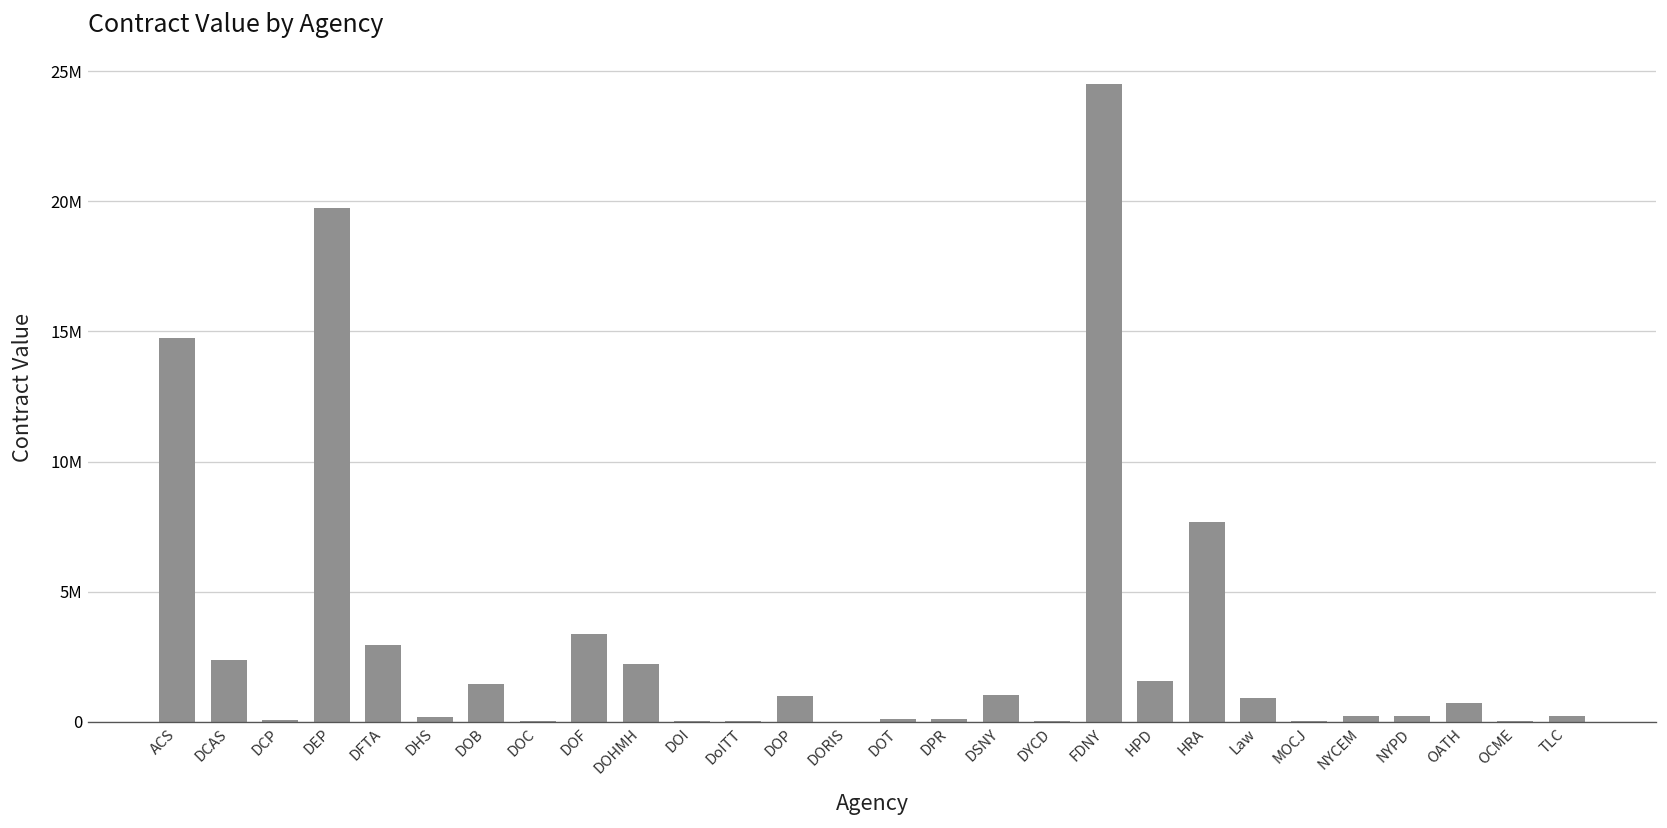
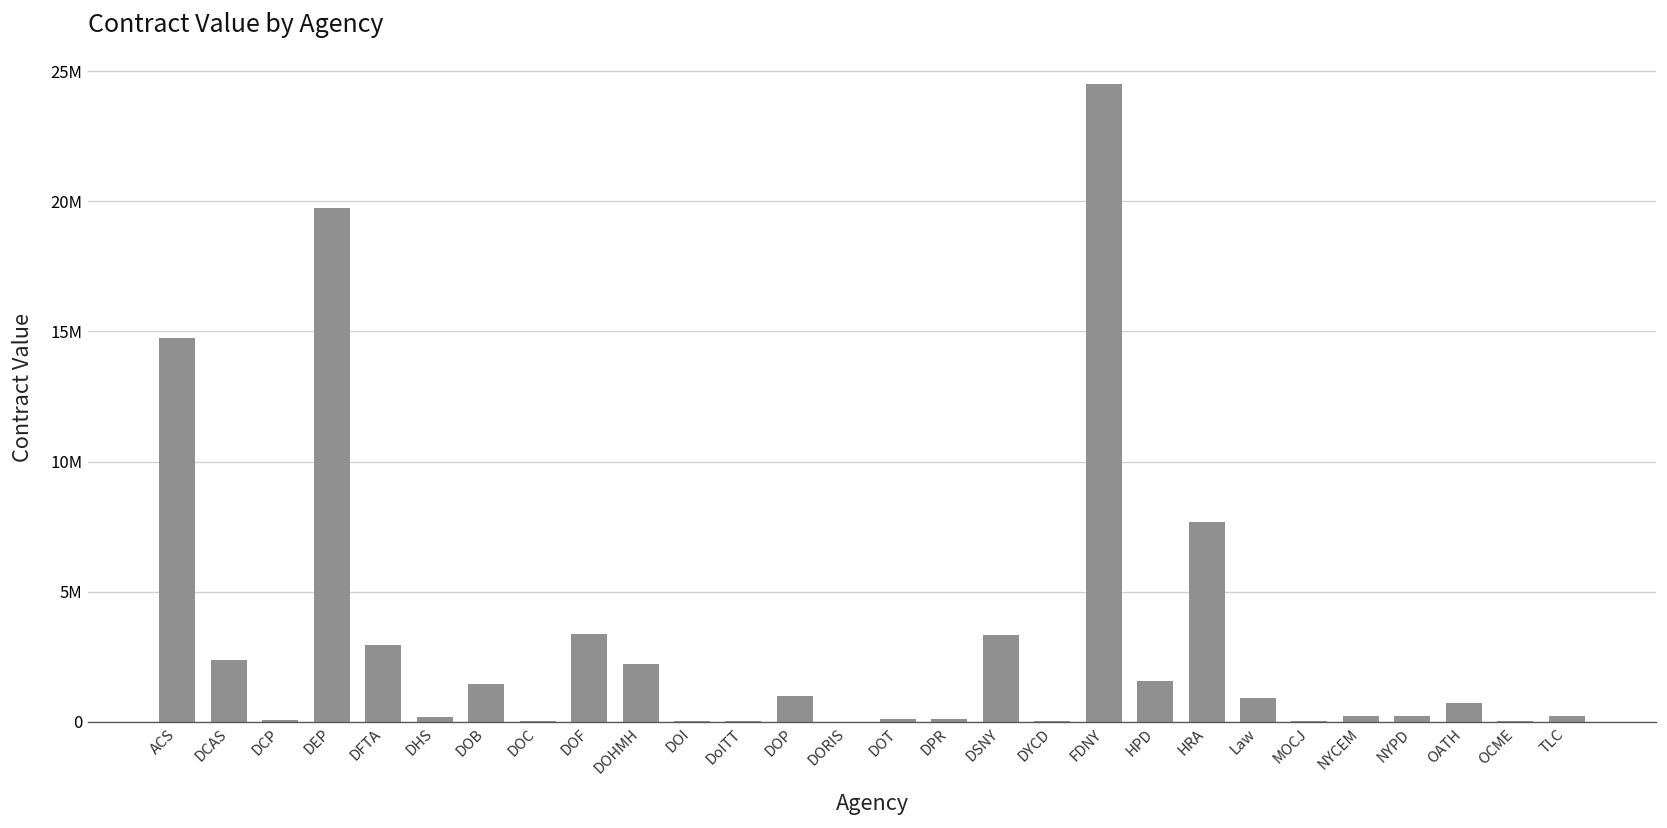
  {
    "ACS": 14700000,
    "DCAS": 2400000,
    "DEP": 19700000,
    "DFTA": 3000000,
    "DHS": 200000,
    "DOB": 1400000,
    "DOF": 3400000,
    "DOHMH": 2200000,
    "DOP": 1000000,
    "DOT": 100000,
-   "DSNY": 1000000,
+   "DSNY": 3300000,
    "FDNY": 24500000,
    "HPD": 1600000,
    "HRA": 7700000,
    "Law": 900000,
    "NYCEM": 200000,
    "NYPD": 200000,
    "OATH": 700000,
    "TLC": 200000
  }
